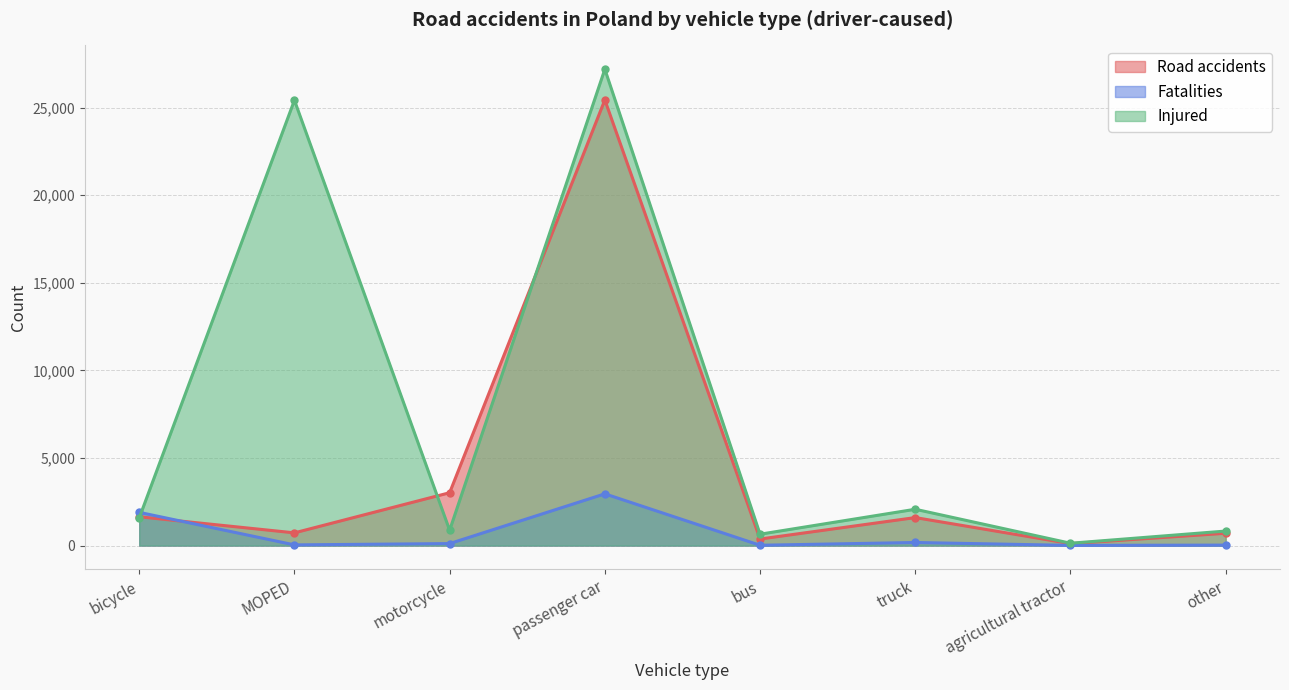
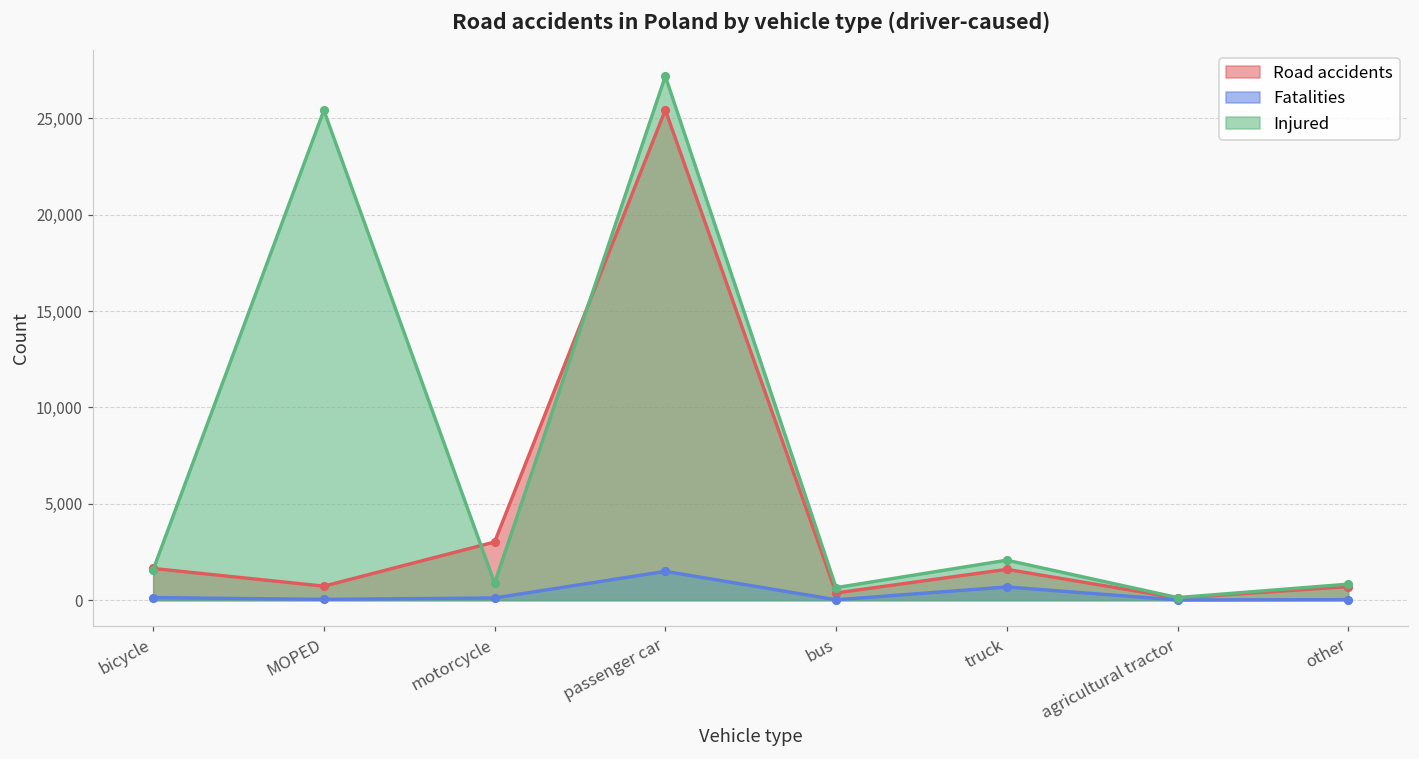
  {
    "Road accidents": {
      "MOPED": "700",
      "motorcycle": "3,000",
      "passenger car": "25,400",
      "bus": "400",
      "truck": "1,600"
    },
    "Fatalities": {
-     "bicycle": "1,900",
+     "bicycle": "100",
      "MOPED": "0",
      "motorcycle": "100",
-     "passenger car": "3,000",
+     "passenger car": "1,500",
      "bus": "0",
-     "truck": "200",
+     "truck": "700",
      "other": "0"
    },
    "Injured": {
      "MOPED": "25,400",
      "motorcycle": "900",
      "passenger car": "27,200",
      "bus": "600",
      "truck": "2,100"
    }
  }
